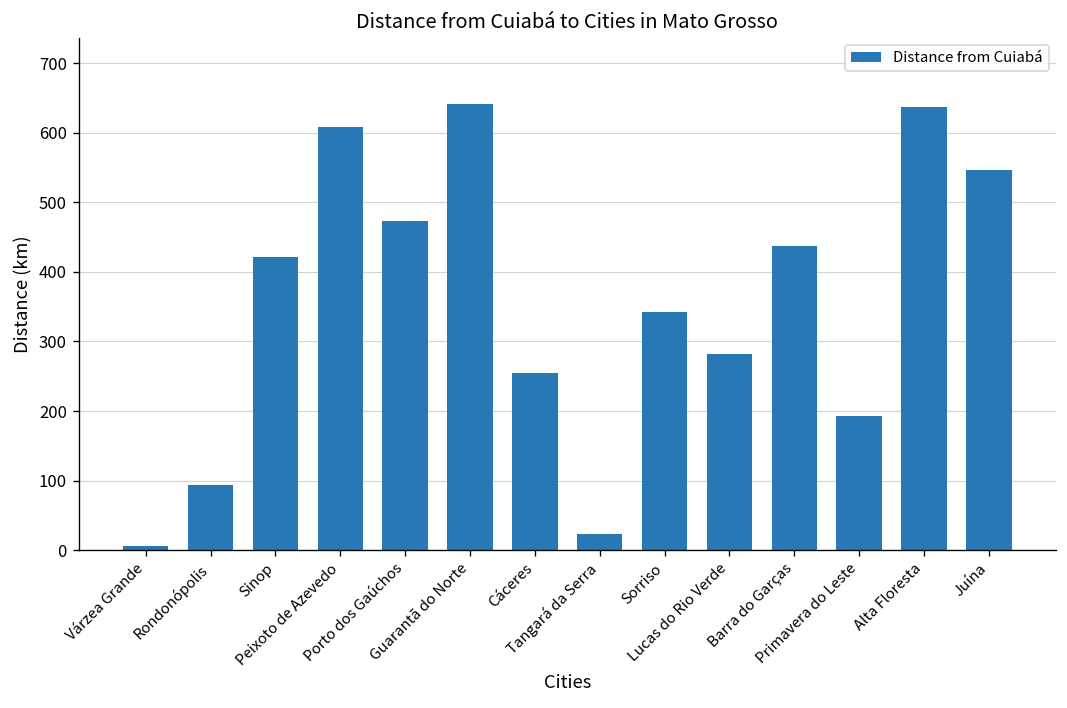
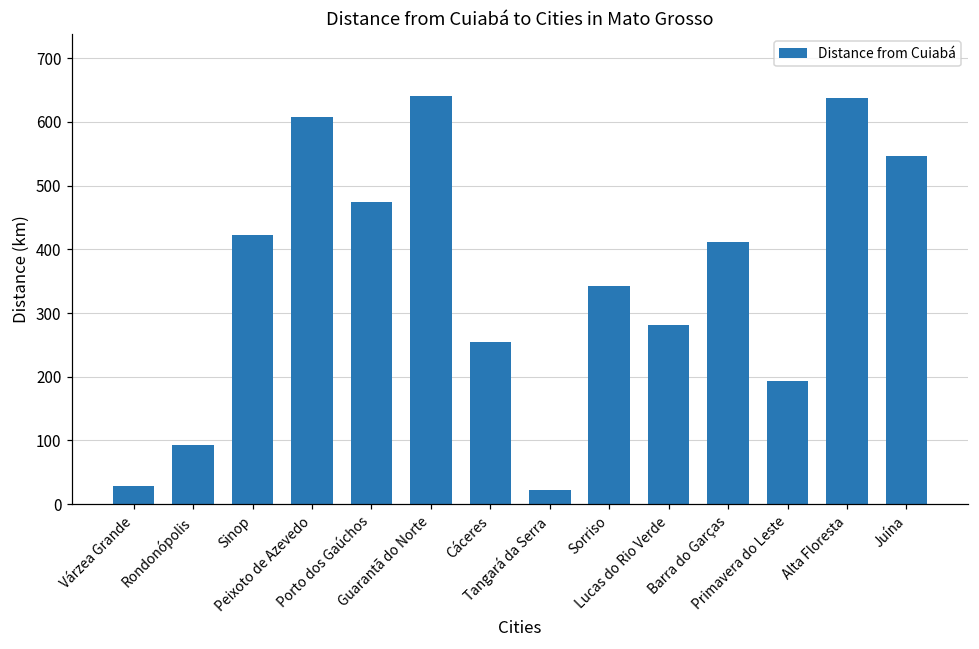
  {
-   "Várzea Grande": 10,
+   "Várzea Grande": 30,
    "Rondonópolis": 90,
    "Sinop": 420,
    "Peixoto de Azevedo": 610,
    "Porto dos Gaúchos": 470,
    "Guarantã do Norte": 640,
    "Cáceres": 250,
    "Tangará da Serra": 20,
    "Sorriso": 340,
    "Lucas do Rio Verde": 280,
-   "Barra do Garças": 440,
+   "Barra do Garças": 410,
    "Primavera do Leste": 190,
    "Alta Floresta": 640,
    "Juína": 550
  }
